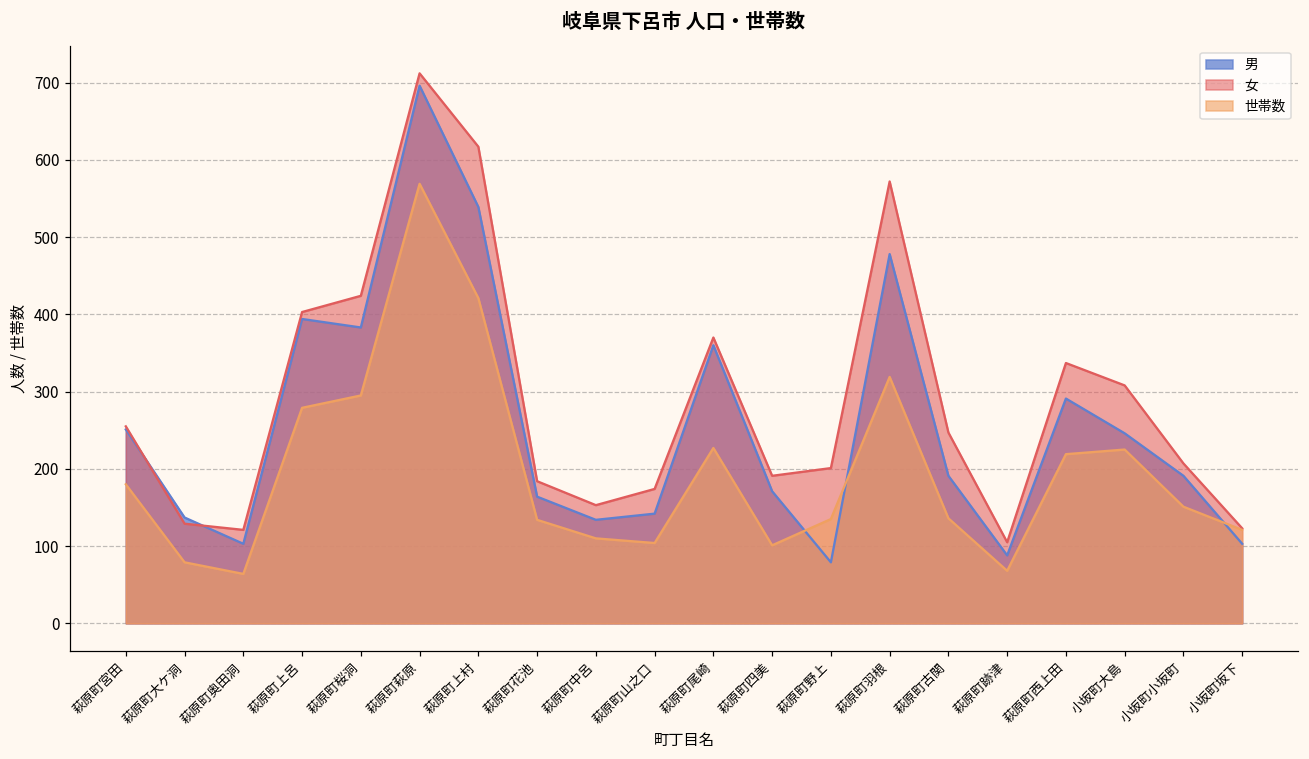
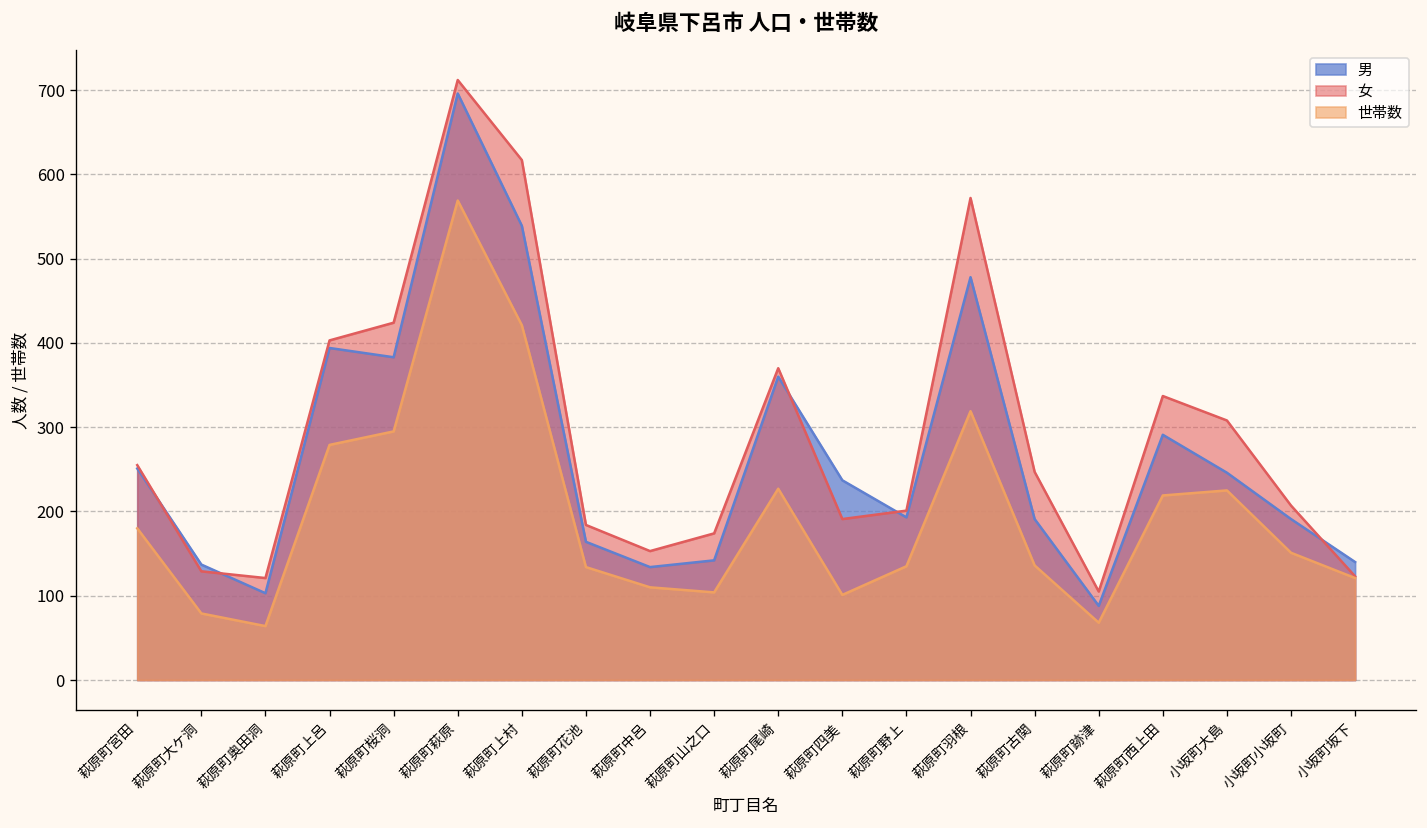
  {
    "男": {
      "萩原町宮田": 250,
      "萩原町大ケ洞": 140,
      "萩原町奥田洞": 100,
      "萩原町上呂": 390,
      "萩原町桜洞": 380,
      "萩原町萩原": 700,
      "萩原町上村": 540,
      "萩原町花池": 160,
      "萩原町中呂": 130,
      "萩原町山之口": 140,
      "萩原町尾崎": 360,
-     "萩原町四美": 170,
-     "萩原町野上": 80,
+     "萩原町四美": 240,
+     "萩原町野上": 190,
      "萩原町羽根": 480,
      "萩原町古関": 190,
      "萩原町跡津": 90,
      "萩原町西上田": 290,
      "小坂町大島": 250,
      "小坂町小坂町": 190,
-     "小坂町坂下": 100
+     "小坂町坂下": 140
    }
  }
